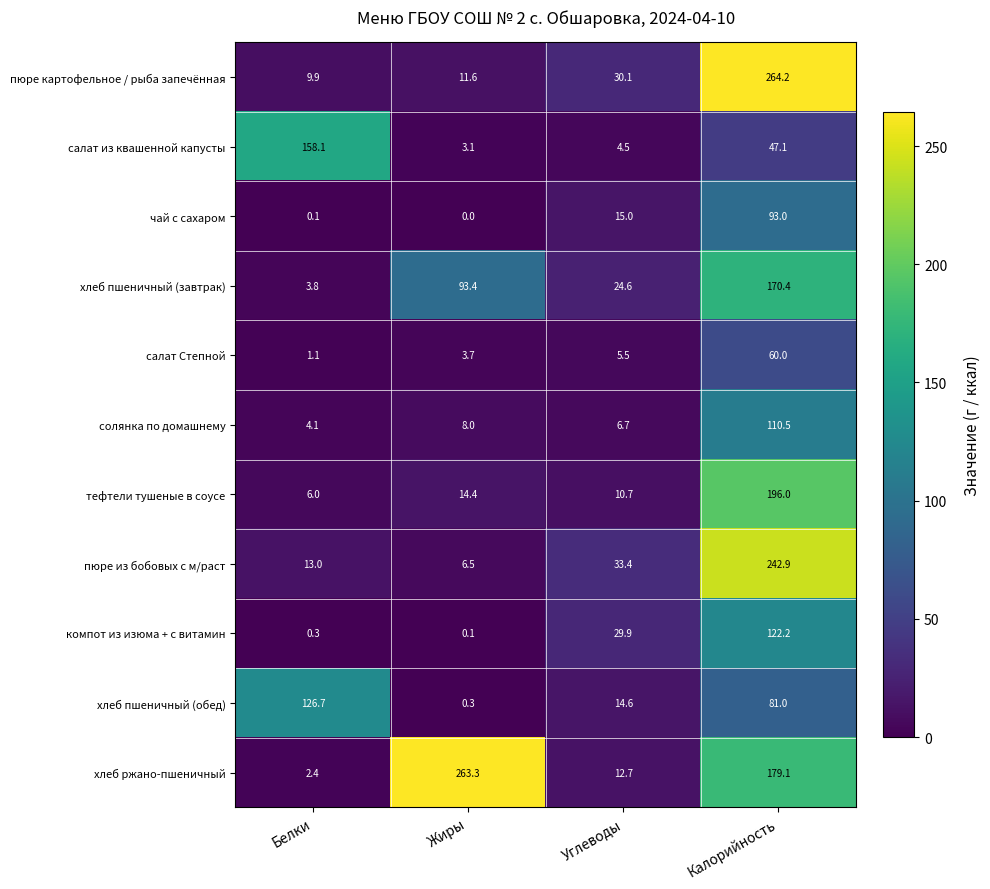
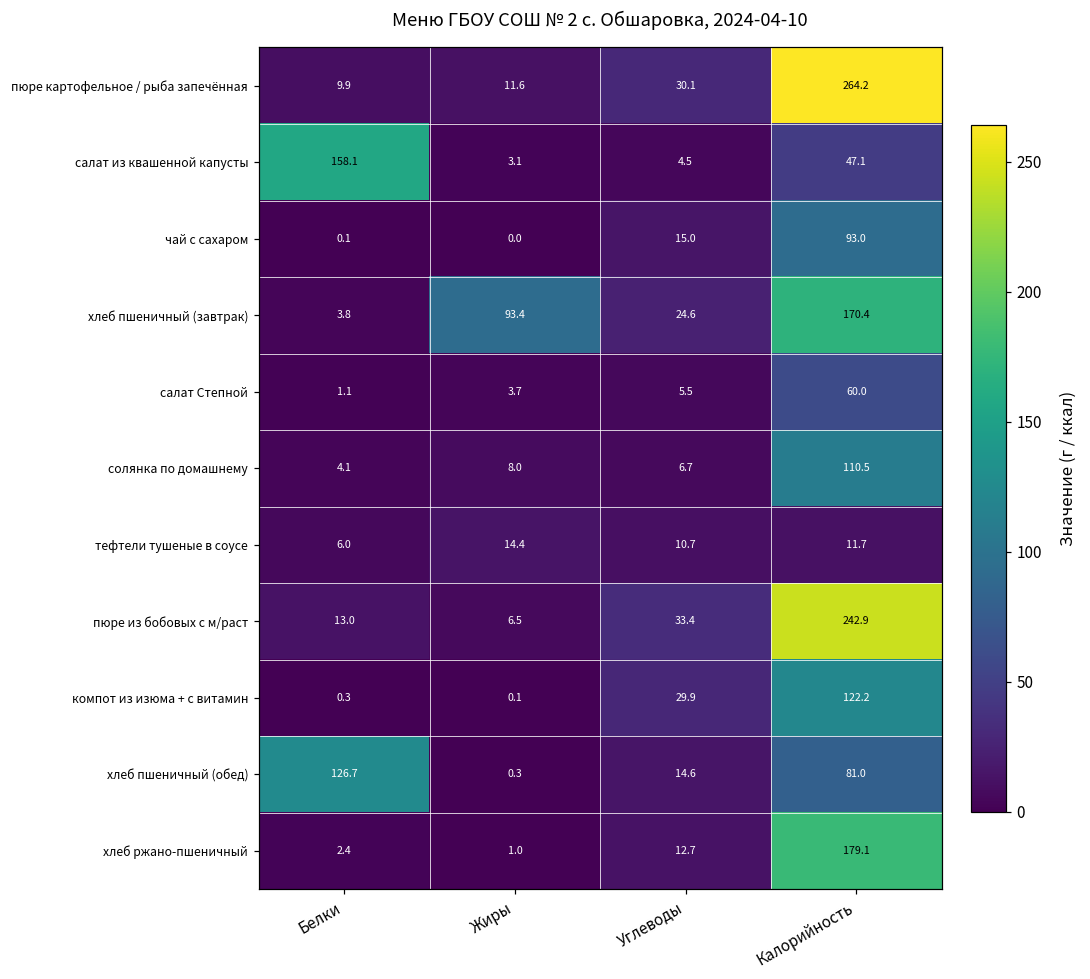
  {
    "пюре картофельное / рыба запечённая": {
      "Белки": 9.9,
      "Жиры": 11.6,
      "Углеводы": 30.1,
      "Калорийность": 264.2
    },
    "салат из квашенной капусты": {
      "Белки": 158.1,
      "Жиры": 3.1,
      "Углеводы": 4.5,
      "Калорийность": 47.1
    },
    "чай с сахаром": {
      "Белки": 0.1,
      "Жиры": 0.0,
      "Углеводы": 15.0,
      "Калорийность": 93.0
    },
    "хлеб пшеничный (завтрак)": {
      "Белки": 3.8,
      "Жиры": 93.4,
      "Углеводы": 24.6,
      "Калорийность": 170.4
    },
    "салат Степной": {
      "Белки": 1.1,
      "Жиры": 3.7,
      "Углеводы": 5.5,
      "Калорийность": 60.0
    },
    "солянка по домашнему": {
      "Белки": 4.1,
      "Жиры": 8.0,
      "Углеводы": 6.7,
      "Калорийность": 110.5
    },
    "тефтели тушеные в соусе": {
      "Белки": 6.0,
      "Жиры": 14.4,
      "Углеводы": 10.7,
-     "Калорийность": 196.0
+     "Калорийность": 11.7
    },
    "пюре из бобовых с м/раст": {
      "Белки": 13.0,
      "Жиры": 6.5,
      "Углеводы": 33.4,
      "Калорийность": 242.9
    },
    "компот из изюма + с витамин": {
      "Белки": 0.3,
      "Жиры": 0.1,
      "Углеводы": 29.9,
      "Калорийность": 122.2
    },
    "хлеб пшеничный (обед)": {
      "Белки": 126.7,
      "Жиры": 0.3,
      "Углеводы": 14.6,
      "Калорийность": 81.0
    },
    "хлеб ржано-пшеничный": {
      "Белки": 2.4,
-     "Жиры": 263.3,
+     "Жиры": 1.0,
      "Углеводы": 12.7,
      "Калорийность": 179.1
    }
  }
